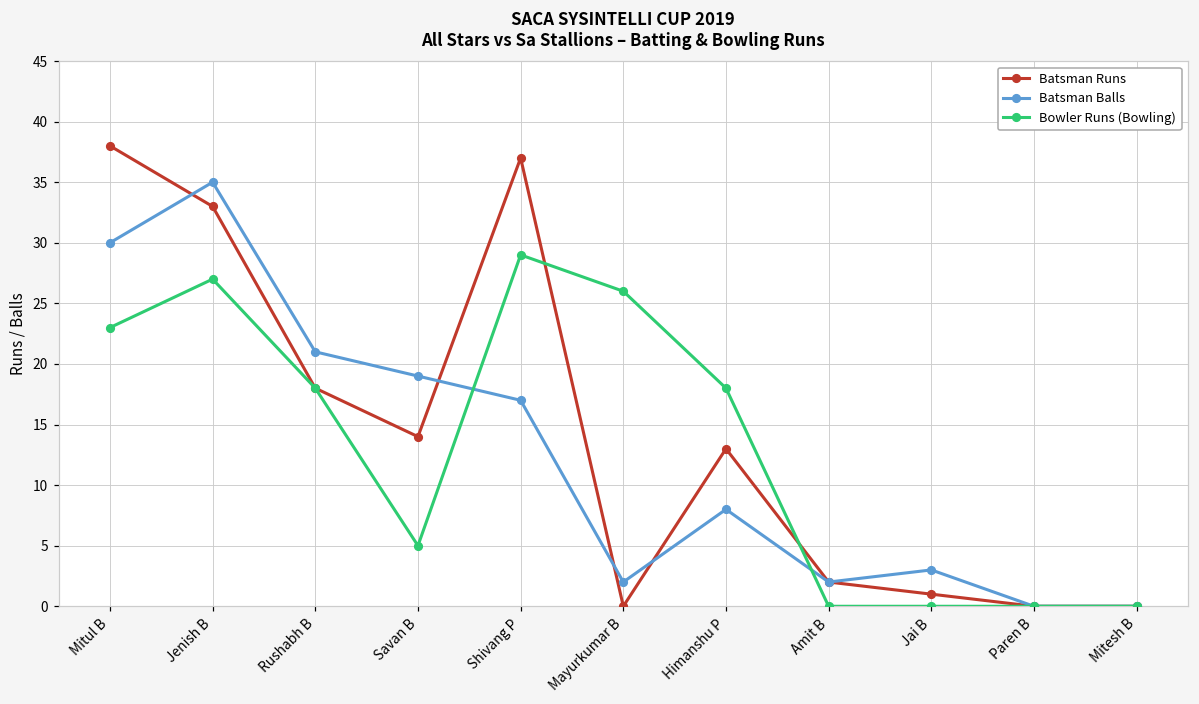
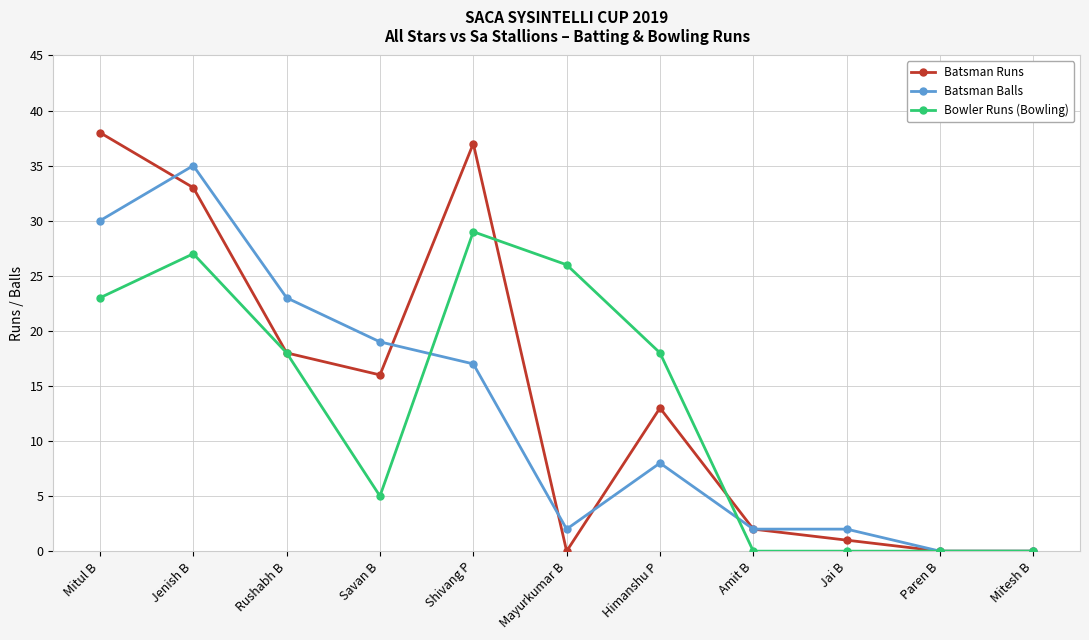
  {
    "Batsman Runs": {
      "Mitul B": 38,
      "Jenish B": 33,
-     "Savan B": 14,
+     "Savan B": 16,
      "Shivang P": 37,
      "Mayurkumar B": 0,
      "Himanshu P": 13,
      "Jai B": 1
    },
    "Batsman Balls": {
      "Mitul B": 30,
      "Jenish B": 35,
-     "Rushabh B": 21,
+     "Rushabh B": 23,
      "Savan B": 19,
      "Shivang P": 17,
      "Mayurkumar B": 2,
      "Himanshu P": 8,
-     "Jai B": 3
+     "Jai B": 2
    },
    "Bowler Runs (Bowling)": {
      "Mitul B": 23,
      "Jenish B": 27,
      "Savan B": 5,
      "Shivang P": 29,
      "Mayurkumar B": 26,
      "Himanshu P": 18,
      "Amit B": 0,
      "Jai B": 0
    }
  }
